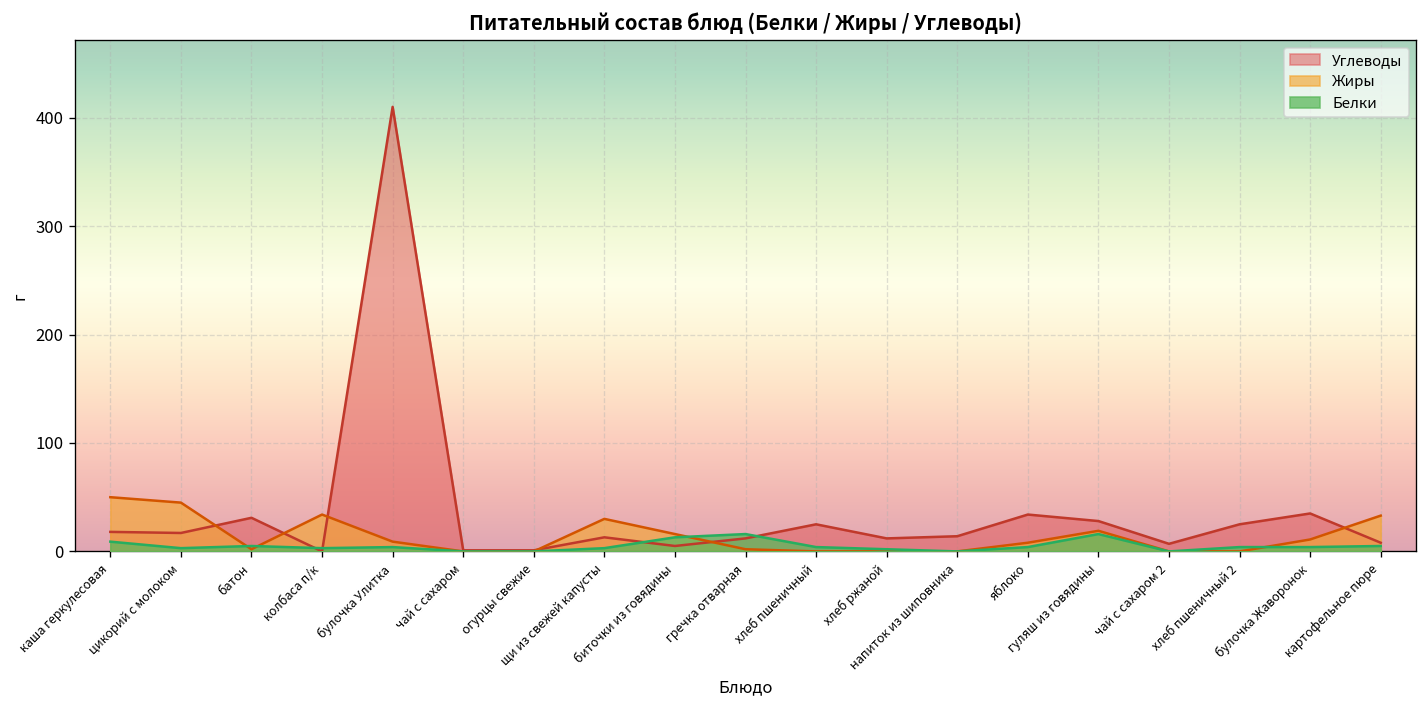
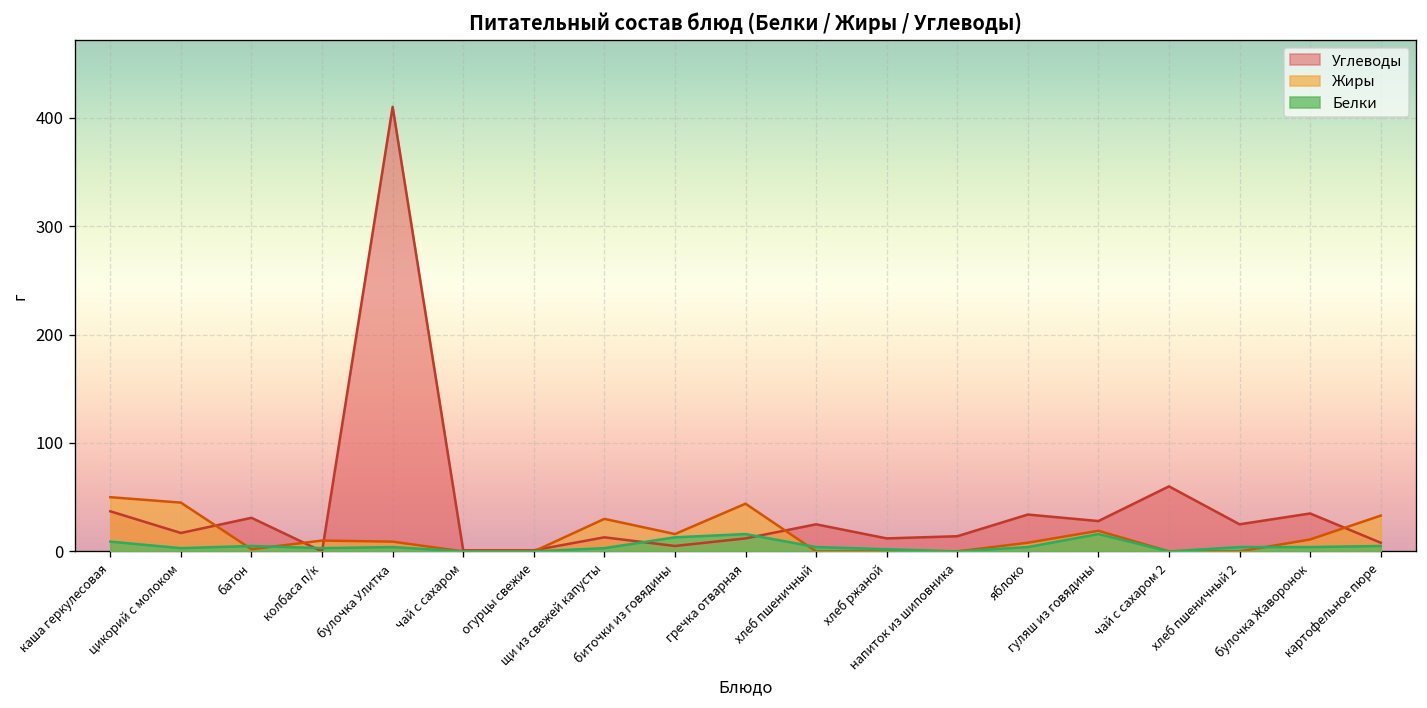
  {
    "Углеводы": {
-     "каша геркулесовая": 20,
+     "каша геркулесовая": 40,
      "цикорий с молоком": 20,
      "батон": 30,
      "колбаса п/к": 0,
      "булочка Улитка": 410,
      "щи из свежей капусты": 10,
      "биточки из говядины": 10,
      "гречка отварная": 10,
      "хлеб пшеничный": 30,
      "хлеб ржаной": 10,
      "напиток из шиповника": 10,
      "яблоко": 30,
      "гуляш из говядины": 30,
-     "чай с сахаром 2": 10,
+     "чай с сахаром 2": 60,
      "хлеб пшеничный 2": 30,
      "булочка Жаворонок": 40,
      "картофельное пюре": 10
    },
    "Жиры": {
      "каша геркулесовая": 50,
      "цикорий с молоком": 50,
      "батон": 0,
-     "колбаса п/к": 30,
+     "колбаса п/к": 10,
      "булочка Улитка": 10,
      "щи из свежей капусты": 30,
      "биточки из говядины": 20,
-     "гречка отварная": 0,
+     "гречка отварная": 40,
      "хлеб пшеничный": 0,
      "яблоко": 10,
      "гуляш из говядины": 20,
      "хлеб пшеничный 2": 0,
      "булочка Жаворонок": 10,
      "картофельное пюре": 30
    },
    "Белки": {
      "каша геркулесовая": 10,
      "цикорий с молоком": 0,
      "батон": 10,
      "колбаса п/к": 0,
      "булочка Улитка": 0,
      "щи из свежей капусты": 0,
      "биточки из говядины": 10,
      "гречка отварная": 20,
      "хлеб пшеничный": 0,
      "яблоко": 0,
      "гуляш из говядины": 20,
      "хлеб пшеничный 2": 0,
      "булочка Жаворонок": 0,
      "картофельное пюре": 10
    }
  }
